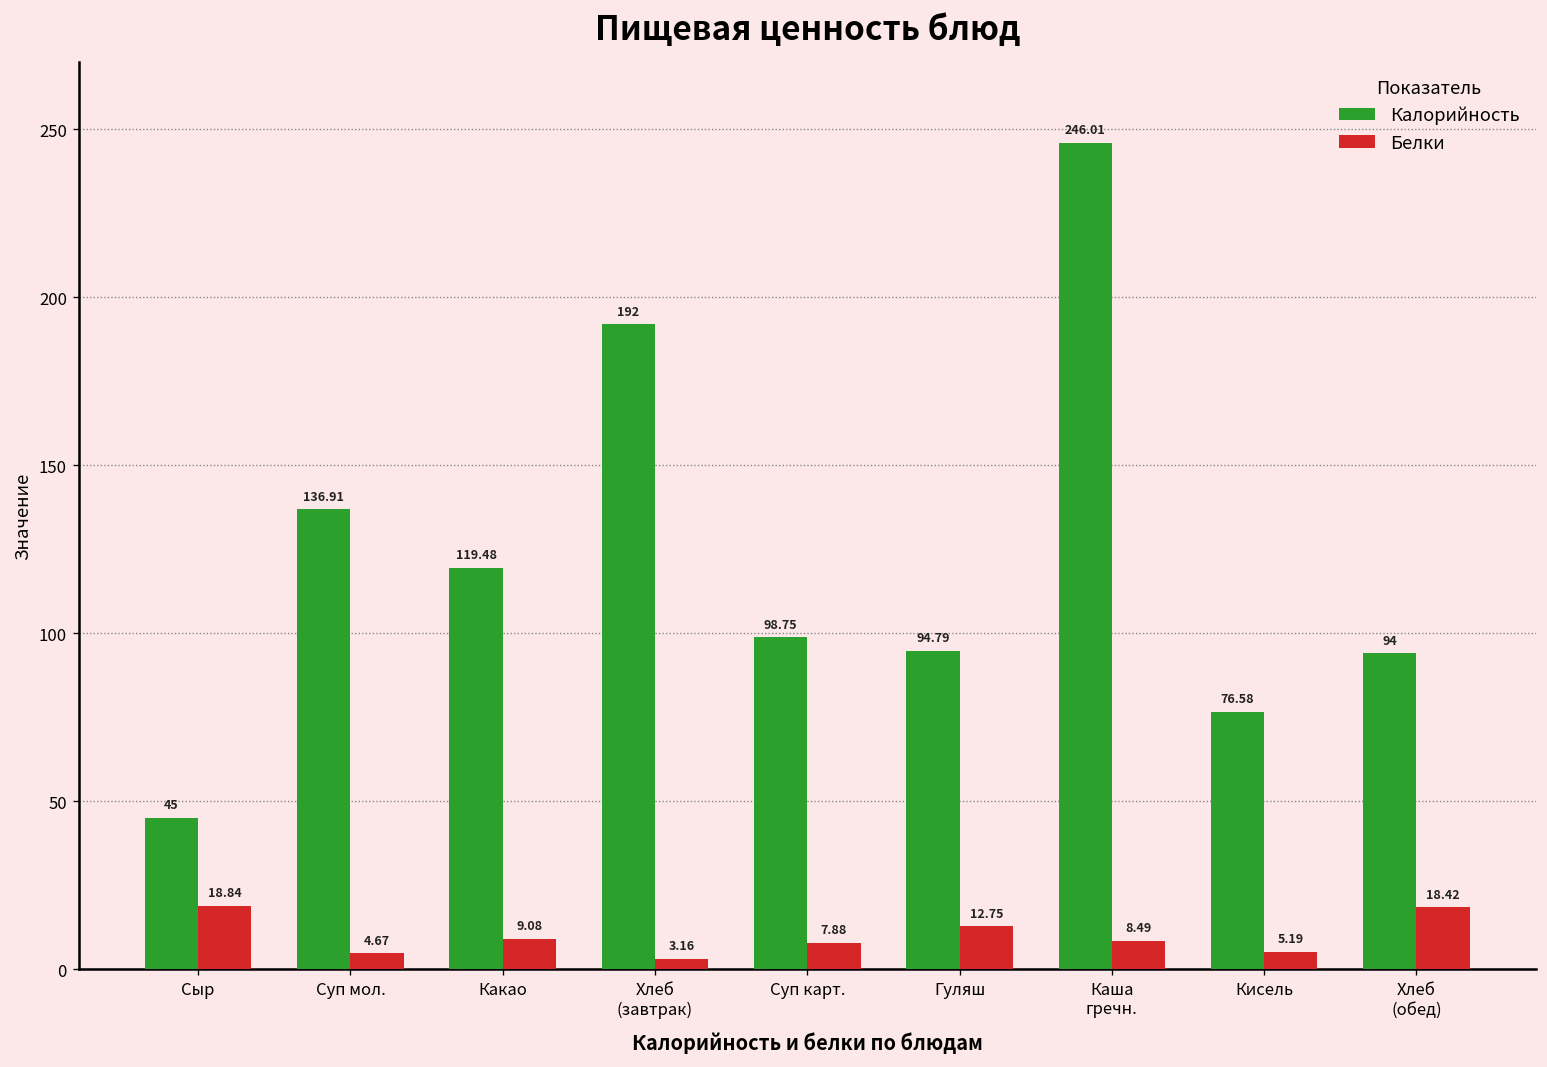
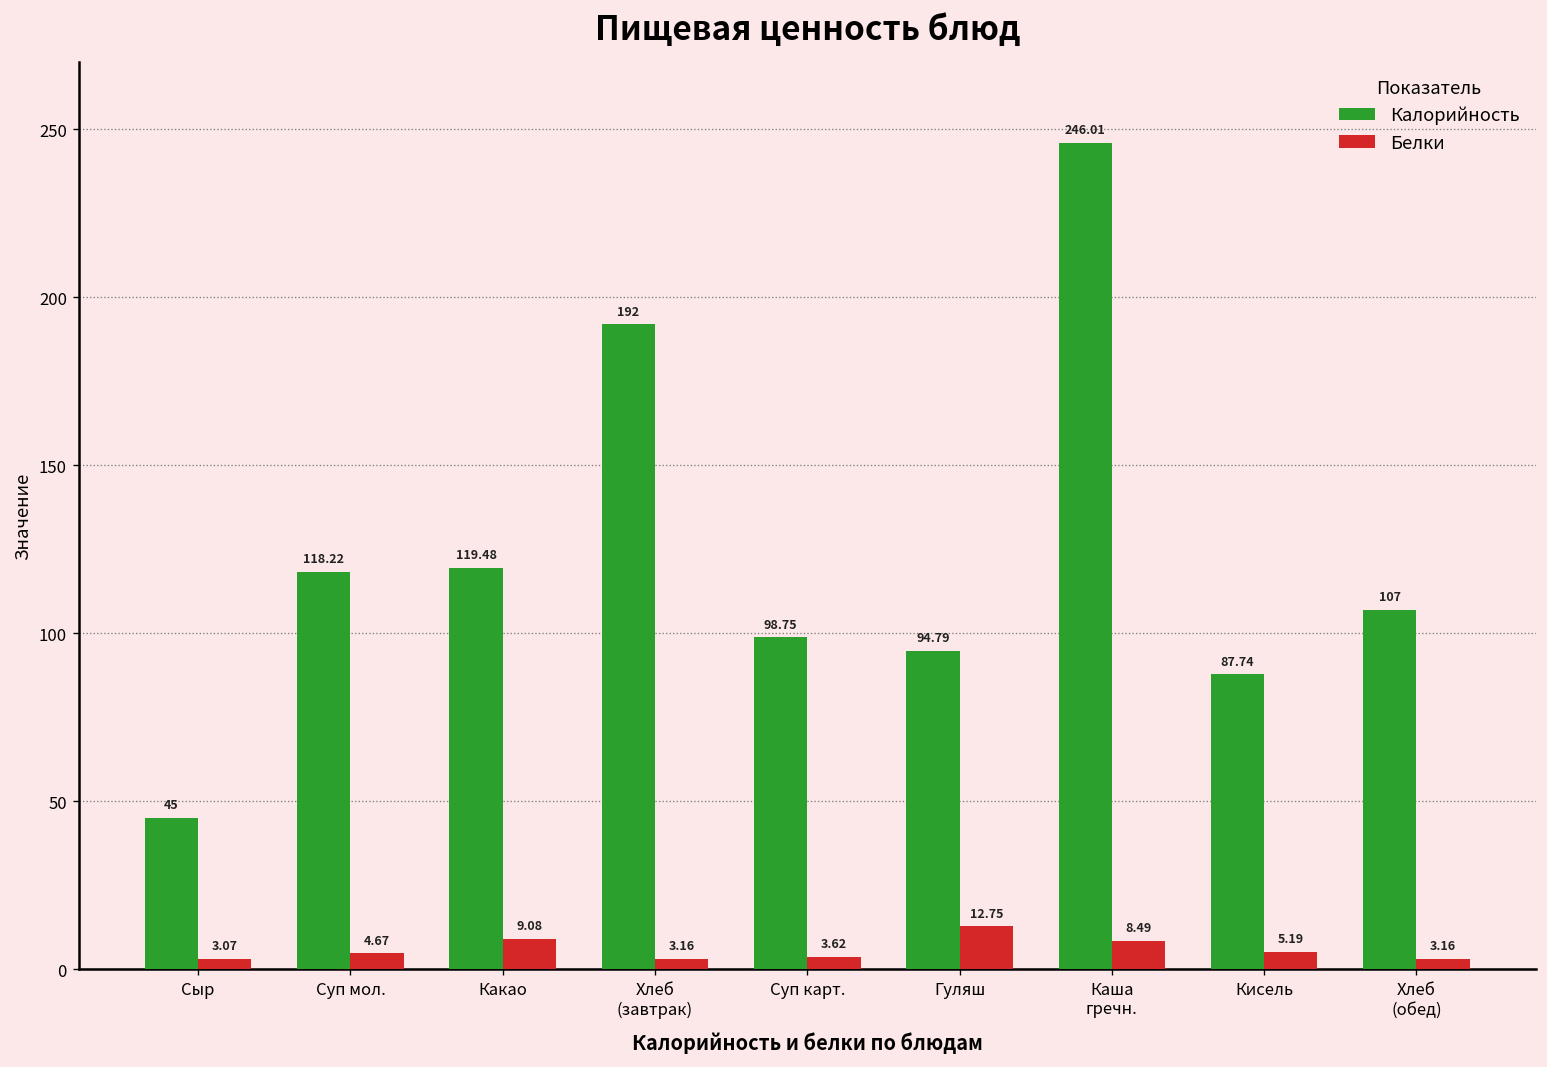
  {
    "Калорийность": {
      "Сыр": 45,
-     "Суп мол.": 136.91,
+     "Суп мол.": 118.22,
      "Какао": 119.48,
      "Хлеб (завтрак)": 192,
      "Суп карт.": 98.75,
      "Гуляш": 94.79,
      "Каша гречн.": 246.01,
-     "Кисель": 76.58,
-     "Хлеб (обед)": 94
+     "Кисель": 87.74,
+     "Хлеб (обед)": 107
    },
    "Белки": {
-     "Сыр": 18.84,
+     "Сыр": 3.07,
      "Суп мол.": 4.67,
      "Какао": 9.08,
      "Хлеб (завтрак)": 3.16,
-     "Суп карт.": 7.88,
+     "Суп карт.": 3.62,
      "Гуляш": 12.75,
      "Каша гречн.": 8.49,
      "Кисель": 5.19,
-     "Хлеб (обед)": 18.42
+     "Хлеб (обед)": 3.16
    }
  }
